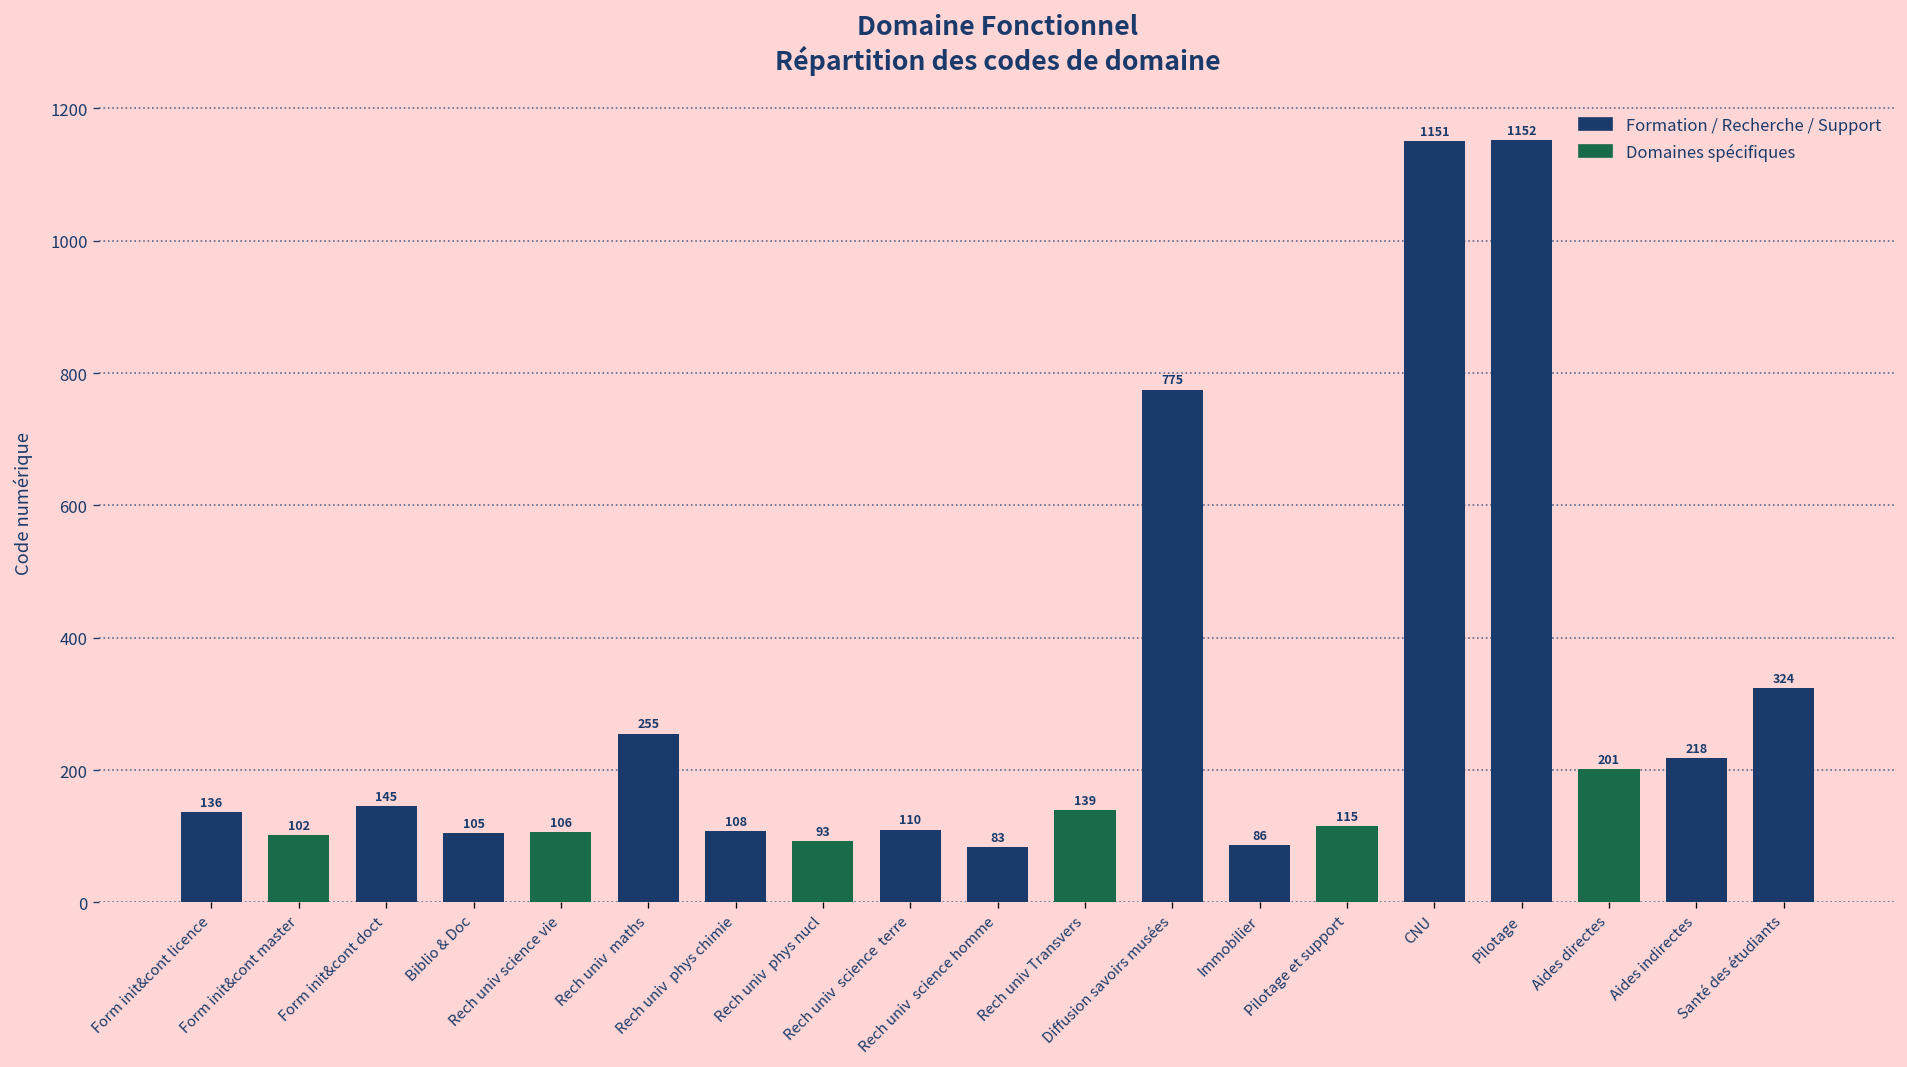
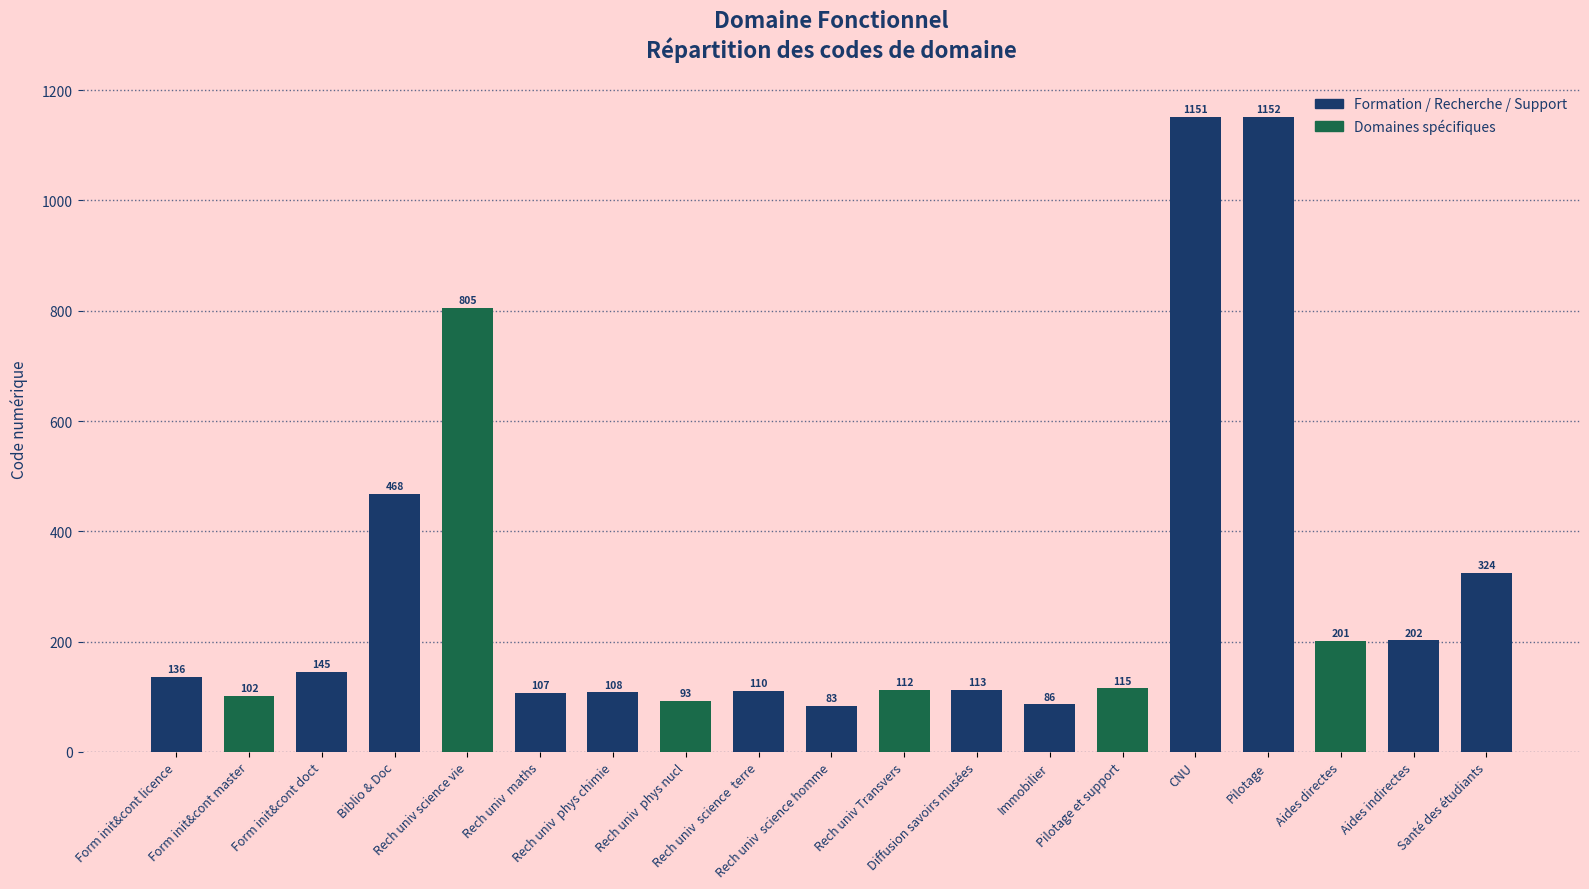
  {
    "Form init&cont licence": 136,
    "Form init&cont master": 102,
    "Form init&cont doct": 145,
-   "Biblio & Doc": 105,
-   "Rech univ science vie": 106,
-   "Rech univ maths": 255,
+   "Biblio & Doc": 468,
+   "Rech univ science vie": 805,
+   "Rech univ maths": 107,
    "Rech univ phys chimie": 108,
    "Rech univ phys nucl": 93,
    "Rech univ science terre": 110,
    "Rech univ science homme": 83,
-   "Rech univ Transvers": 139,
-   "Diffusion savoirs musées": 775,
+   "Rech univ Transvers": 112,
+   "Diffusion savoirs musées": 113,
    "Immobilier": 86,
    "Pilotage et support": 115,
    "CNU": 1151,
    "Pilotage": 1152,
    "Aides directes": 201,
-   "Aides indirectes": 218,
+   "Aides indirectes": 202,
    "Santé des étudiants": 324
  }
